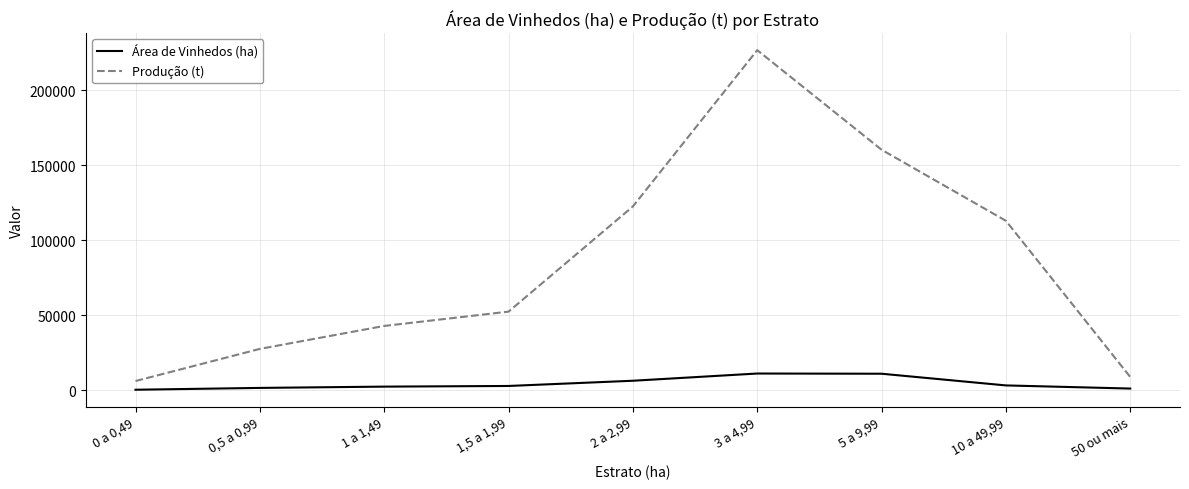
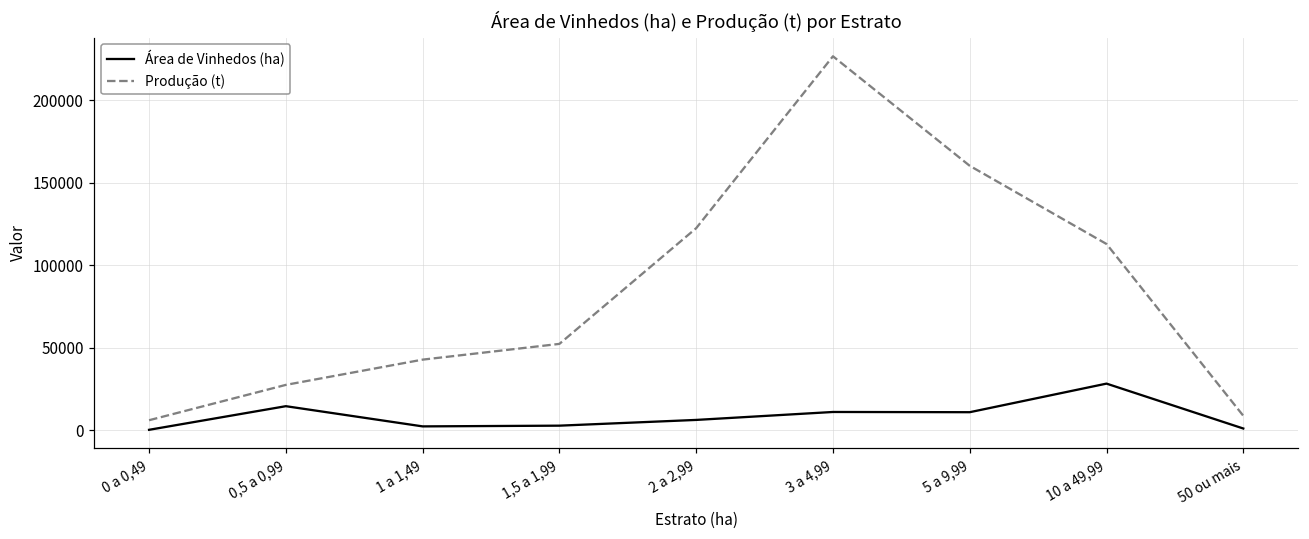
  {
    "Área de Vinhedos (ha)": {
      "0 a 0,49": 0,
-     "0,5 a 0,99": 2000,
+     "0,5 a 0,99": 15000,
      "1 a 1,49": 2000,
      "1,5 a 1,99": 3000,
      "2 a 2,99": 6000,
      "3 a 4,99": 11000,
      "5 a 9,99": 11000,
-     "10 a 49,99": 3000,
+     "10 a 49,99": 28000,
      "50 ou mais": 1000
    },
    "Produção (t)": {
      "0 a 0,49": 6000,
      "0,5 a 0,99": 28000,
      "1 a 1,49": 43000,
      "1,5 a 1,99": 52000,
      "2 a 2,99": 122000,
      "3 a 4,99": 227000,
      "5 a 9,99": 160000,
      "10 a 49,99": 113000,
      "50 ou mais": 9000
    }
  }
